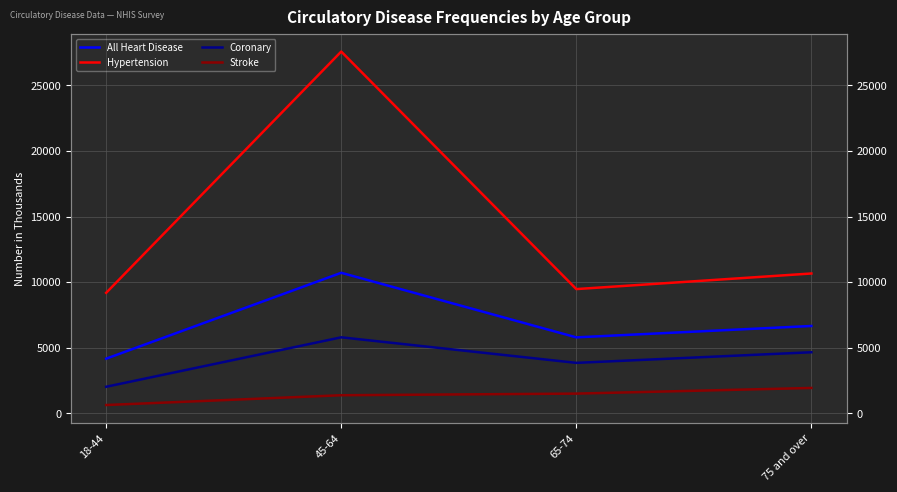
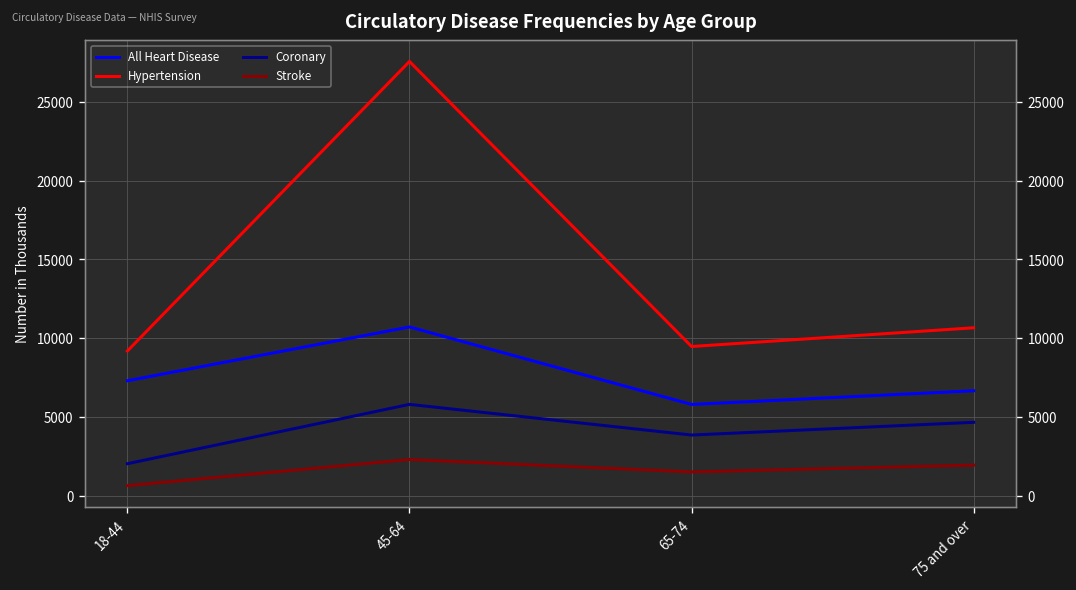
  {
    "All Heart Disease": {
-     "18-44": 4200,
+     "18-44": 7300,
      "45-64": 10700,
      "65-74": 5800,
      "75 and over": 6700
    },
    "Hypertension": {
      "18-44": 9200,
      "45-64": 27600,
      "65-74": 9500,
      "75 and over": 10700
    },
    "Coronary": {
      "18-44": 2000,
      "45-64": 5800,
      "65-74": 3800,
      "75 and over": 4700
    },
    "Stroke": {
      "18-44": 600,
-     "45-64": 1400,
+     "45-64": 2300,
      "65-74": 1500,
      "75 and over": 1900
    }
  }
